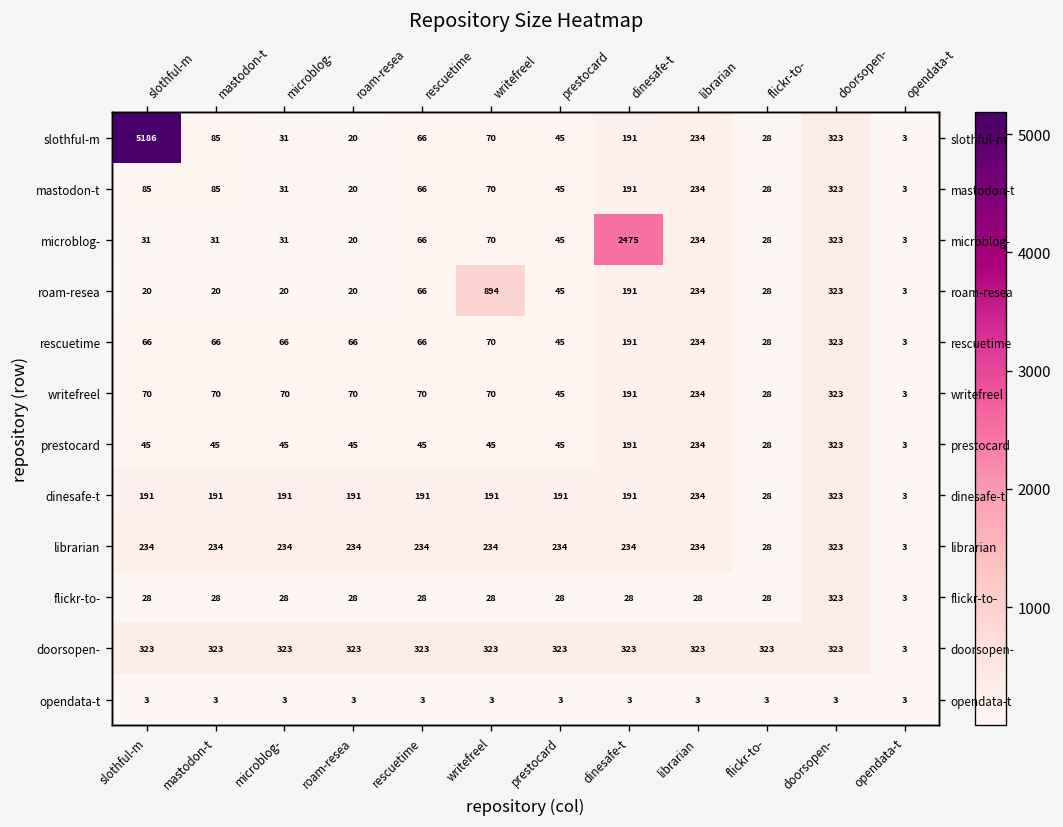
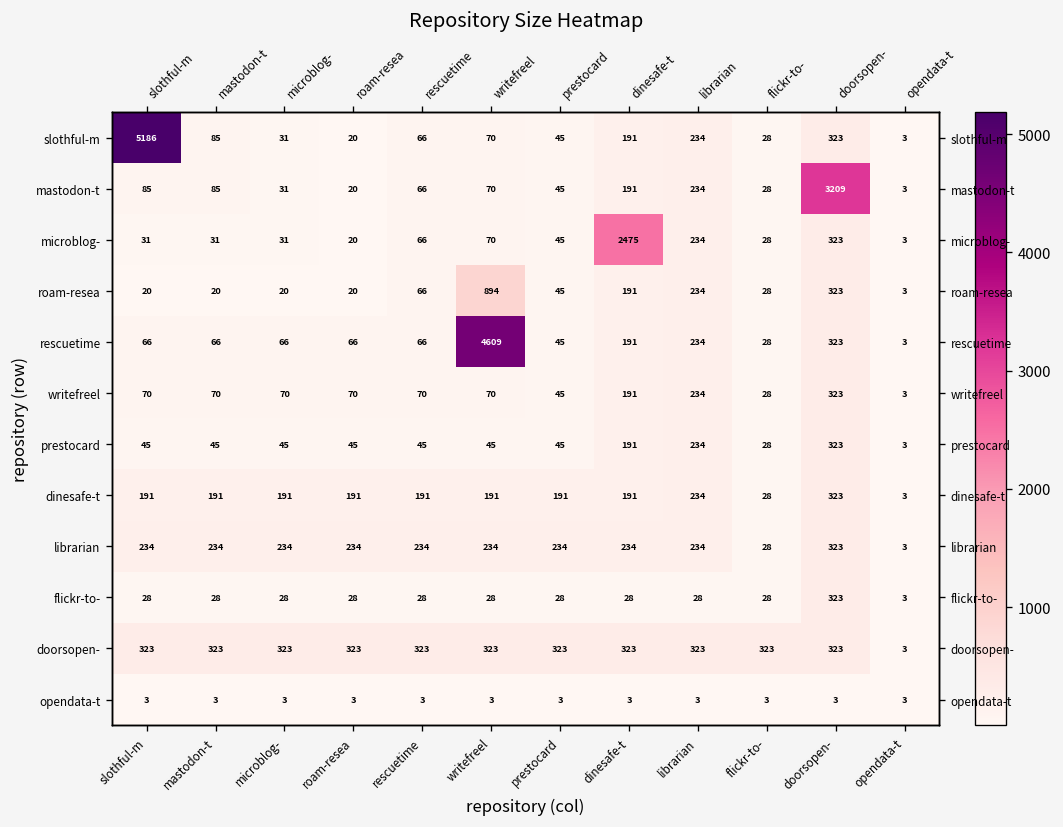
  {
    "slothful-m": {
      "slothful-m": 5186,
      "mastodon-t": 85,
      "microblog-": 31,
      "roam-resea": 20,
      "rescuetime": 66,
      "writefreel": 70,
      "prestocard": 45,
      "dinesafe-t": 191,
      "librarian": 234,
      "flickr-to-": 28,
      "doorsopen-": 323,
      "opendata-t": 3
    },
    "mastodon-t": {
      "slothful-m": 85,
      "mastodon-t": 85,
      "microblog-": 31,
      "roam-resea": 20,
      "rescuetime": 66,
      "writefreel": 70,
      "prestocard": 45,
      "dinesafe-t": 191,
      "librarian": 234,
      "flickr-to-": 28,
-     "doorsopen-": 323,
+     "doorsopen-": 3209,
      "opendata-t": 3
    },
    "microblog-": {
      "slothful-m": 31,
      "mastodon-t": 31,
      "microblog-": 31,
      "roam-resea": 20,
      "rescuetime": 66,
      "writefreel": 70,
      "prestocard": 45,
      "dinesafe-t": 2475,
      "librarian": 234,
      "flickr-to-": 28,
      "doorsopen-": 323,
      "opendata-t": 3
    },
    "roam-resea": {
      "slothful-m": 20,
      "mastodon-t": 20,
      "microblog-": 20,
      "roam-resea": 20,
      "rescuetime": 66,
      "writefreel": 894,
      "prestocard": 45,
      "dinesafe-t": 191,
      "librarian": 234,
      "flickr-to-": 28,
      "doorsopen-": 323,
      "opendata-t": 3
    },
    "rescuetime": {
      "slothful-m": 66,
      "mastodon-t": 66,
      "microblog-": 66,
      "roam-resea": 66,
      "rescuetime": 66,
-     "writefreel": 70,
+     "writefreel": 4609,
      "prestocard": 45,
      "dinesafe-t": 191,
      "librarian": 234,
      "flickr-to-": 28,
      "doorsopen-": 323,
      "opendata-t": 3
    },
    "writefreel": {
      "slothful-m": 70,
      "mastodon-t": 70,
      "microblog-": 70,
      "roam-resea": 70,
      "rescuetime": 70,
      "writefreel": 70,
      "prestocard": 45,
      "dinesafe-t": 191,
      "librarian": 234,
      "flickr-to-": 28,
      "doorsopen-": 323,
      "opendata-t": 3
    },
    "prestocard": {
      "slothful-m": 45,
      "mastodon-t": 45,
      "microblog-": 45,
      "roam-resea": 45,
      "rescuetime": 45,
      "writefreel": 45,
      "prestocard": 45,
      "dinesafe-t": 191,
      "librarian": 234,
      "flickr-to-": 28,
      "doorsopen-": 323,
      "opendata-t": 3
    },
    "dinesafe-t": {
      "slothful-m": 191,
      "mastodon-t": 191,
      "microblog-": 191,
      "roam-resea": 191,
      "rescuetime": 191,
      "writefreel": 191,
      "prestocard": 191,
      "dinesafe-t": 191,
      "librarian": 234,
      "flickr-to-": 28,
      "doorsopen-": 323,
      "opendata-t": 3
    },
    "librarian": {
      "slothful-m": 234,
      "mastodon-t": 234,
      "microblog-": 234,
      "roam-resea": 234,
      "rescuetime": 234,
      "writefreel": 234,
      "prestocard": 234,
      "dinesafe-t": 234,
      "librarian": 234,
      "flickr-to-": 28,
      "doorsopen-": 323,
      "opendata-t": 3
    },
    "flickr-to-": {
      "slothful-m": 28,
      "mastodon-t": 28,
      "microblog-": 28,
      "roam-resea": 28,
      "rescuetime": 28,
      "writefreel": 28,
      "prestocard": 28,
      "dinesafe-t": 28,
      "librarian": 28,
      "flickr-to-": 28,
      "doorsopen-": 323,
      "opendata-t": 3
    },
    "doorsopen-": {
      "slothful-m": 323,
      "mastodon-t": 323,
      "microblog-": 323,
      "roam-resea": 323,
      "rescuetime": 323,
      "writefreel": 323,
      "prestocard": 323,
      "dinesafe-t": 323,
      "librarian": 323,
      "flickr-to-": 323,
      "doorsopen-": 323,
      "opendata-t": 3
    },
    "opendata-t": {
      "slothful-m": 3,
      "mastodon-t": 3,
      "microblog-": 3,
      "roam-resea": 3,
      "rescuetime": 3,
      "writefreel": 3,
      "prestocard": 3,
      "dinesafe-t": 3,
      "librarian": 3,
      "flickr-to-": 3,
      "doorsopen-": 3,
      "opendata-t": 3
    }
  }
